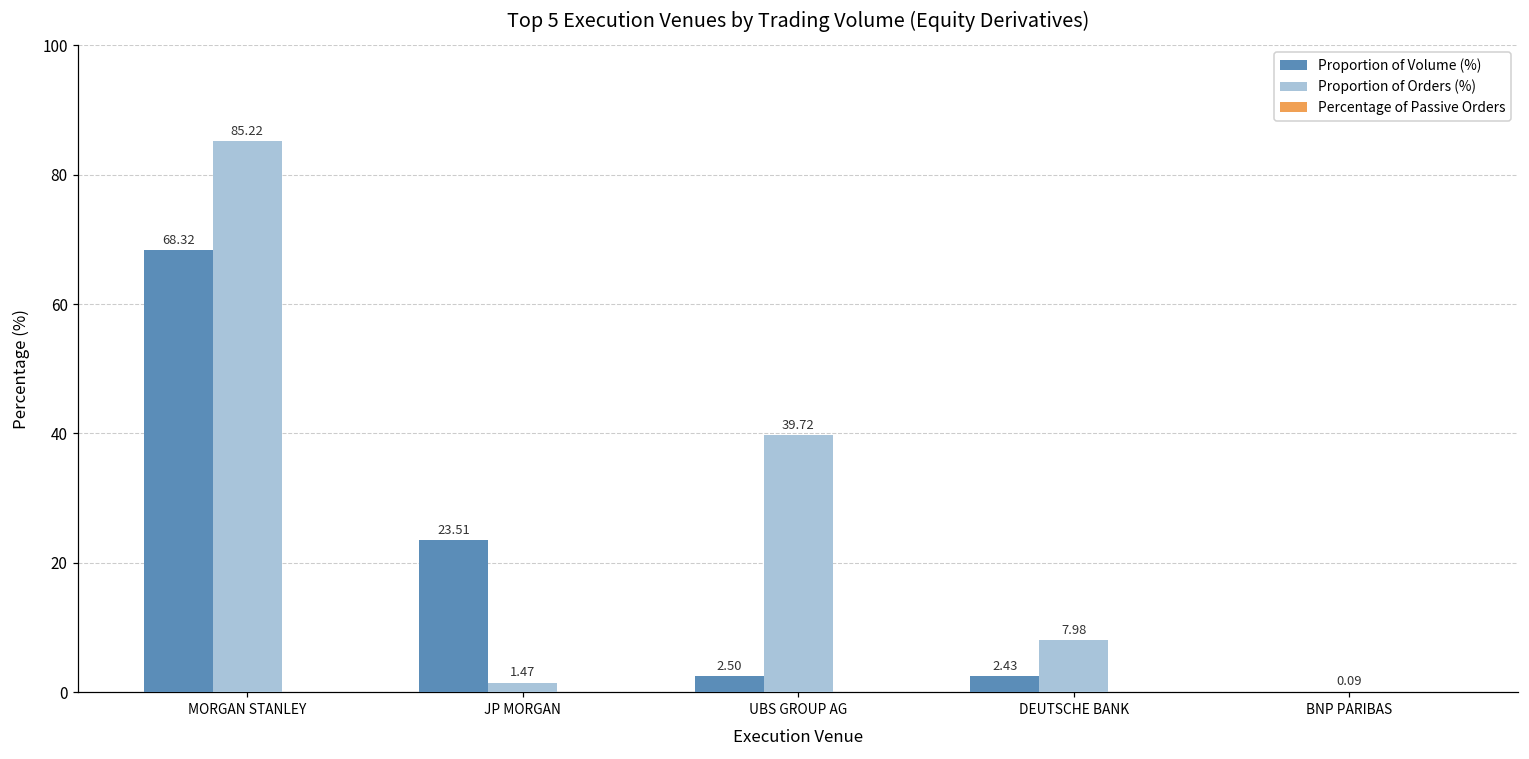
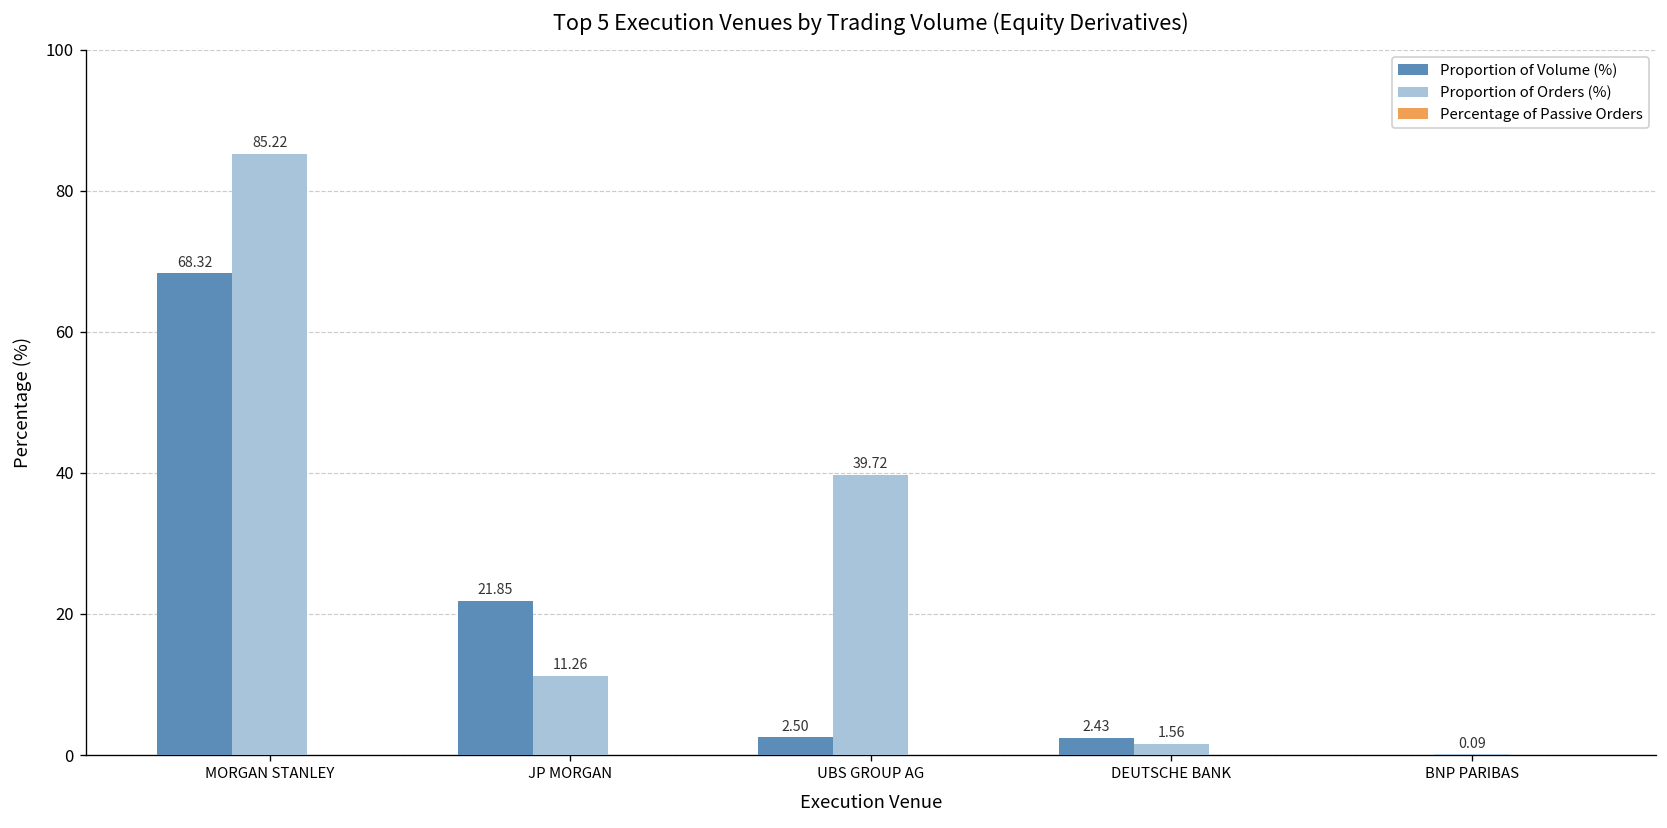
  {
    "Proportion of Volume (%)": {
      "MORGAN STANLEY": 68.32,
-     "JP MORGAN": 23.51,
+     "JP MORGAN": 21.85,
      "UBS GROUP AG": 2.50,
      "DEUTSCHE BANK": 2.43
    },
    "Proportion of Orders (%)": {
      "MORGAN STANLEY": 85.22,
-     "JP MORGAN": 1.47,
+     "JP MORGAN": 11.26,
      "UBS GROUP AG": 39.72,
-     "DEUTSCHE BANK": 7.98,
+     "DEUTSCHE BANK": 1.56,
      "BNP PARIBAS": 0.09
    },
    "Percentage of Passive Orders": {
      "MORGAN STANLEY": 0,
      "JP MORGAN": 0,
      "UBS GROUP AG": 0,
      "DEUTSCHE BANK": 0,
      "BNP PARIBAS": 0
    }
  }
